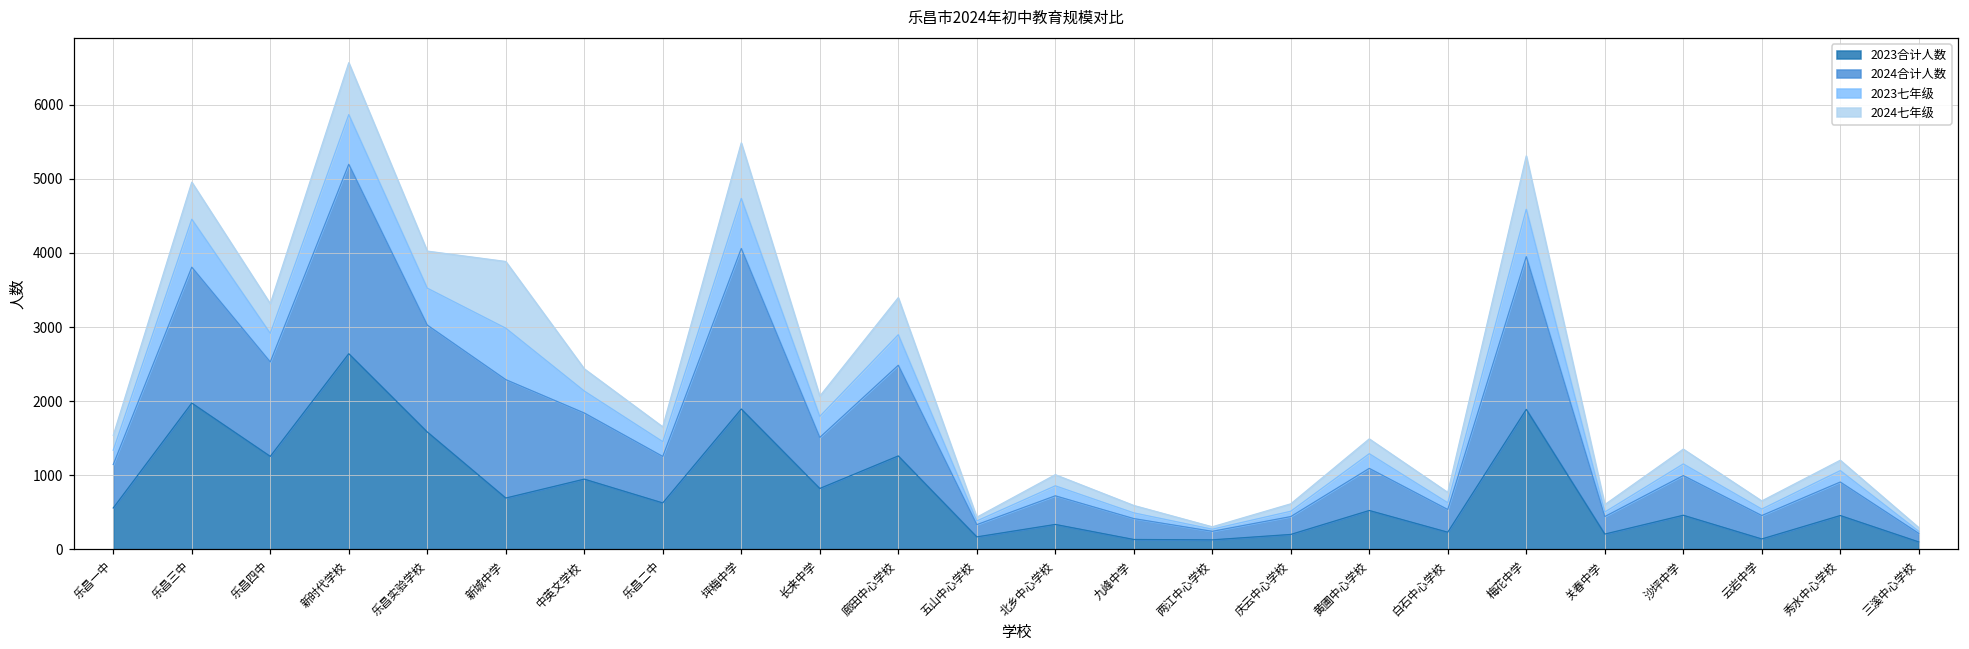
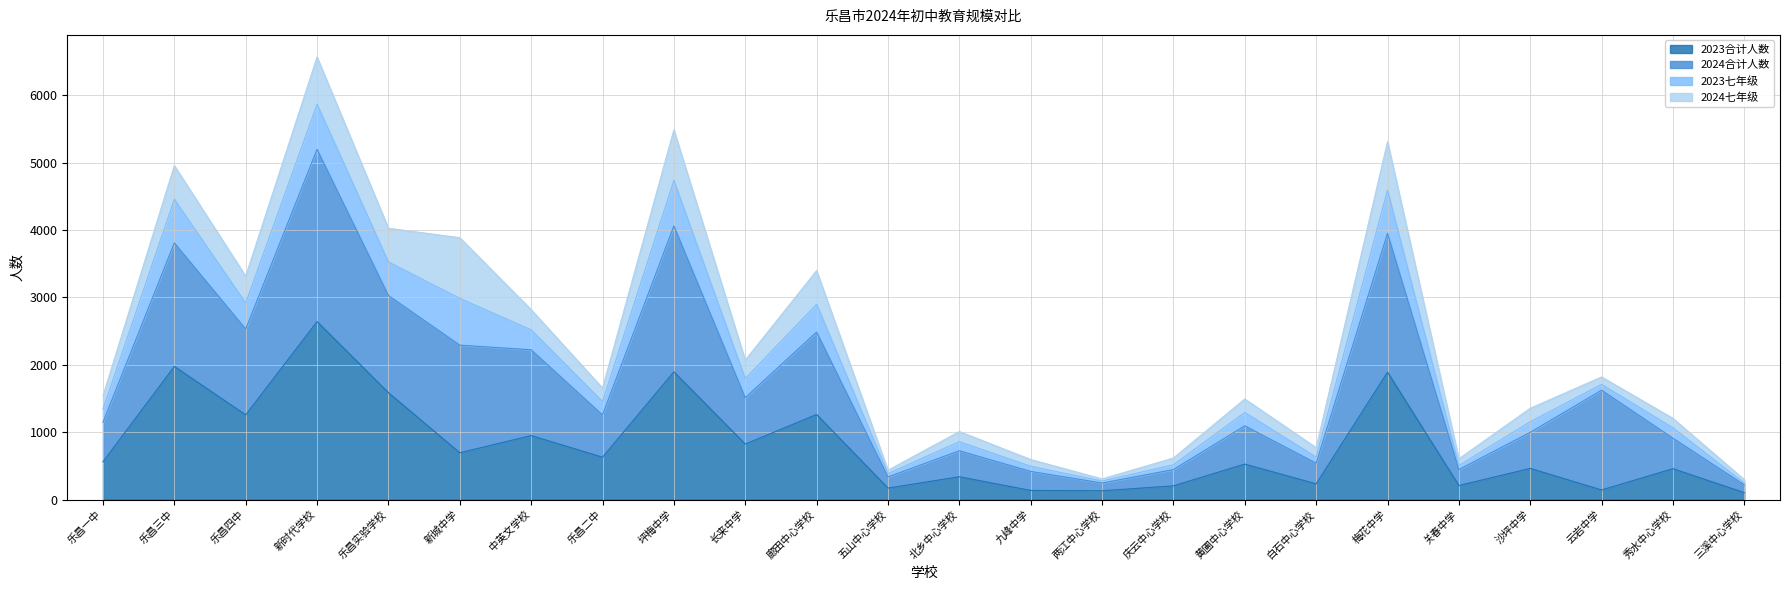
  {
    "2023合计人数": {
      "乐昌一中": 600,
      "乐昌三中": 2000,
      "乐昌四中": 1300,
      "新时代学校": 2600,
      "乐昌实验学校": 1600,
      "新城中学": 700,
      "中英文学校": 900,
      "乐昌二中": 600,
      "坪梅中学": 1900,
      "长来中学": 800,
      "廊田中心学校": 1300,
      "五山中心学校": 200,
      "北乡中心学校": 300,
      "九峰中学": 100,
      "两江中心学校": 100,
      "庆云中心学校": 200,
      "黄圃中心学校": 500,
      "白石中心学校": 200,
      "梅花中学": 1900,
      "关春中学": 200,
      "沙坪中学": 500,
      "云岩中学": 100,
      "秀水中心学校": 500,
      "三溪中心学校": 100
    },
    "2024合计人数": {
      "乐昌一中": 600,
      "乐昌三中": 1800,
      "乐昌四中": 1300,
      "新时代学校": 2600,
      "乐昌实验学校": 1400,
      "新城中学": 1600,
-     "中英文学校": 900,
+     "中英文学校": 1300,
      "乐昌二中": 600,
      "坪梅中学": 2200,
      "长来中学": 700,
      "廊田中心学校": 1200,
      "五山中心学校": 200,
      "北乡中心学校": 400,
      "九峰中学": 300,
      "庆云中心学校": 200,
      "黄圃中心学校": 600,
      "白石中心学校": 300,
      "梅花中学": 2100,
      "关春中学": 200,
      "沙坪中学": 500,
-     "云岩中学": 300,
+     "云岩中学": 1500,
      "秀水中心学校": 500
    }
  }
